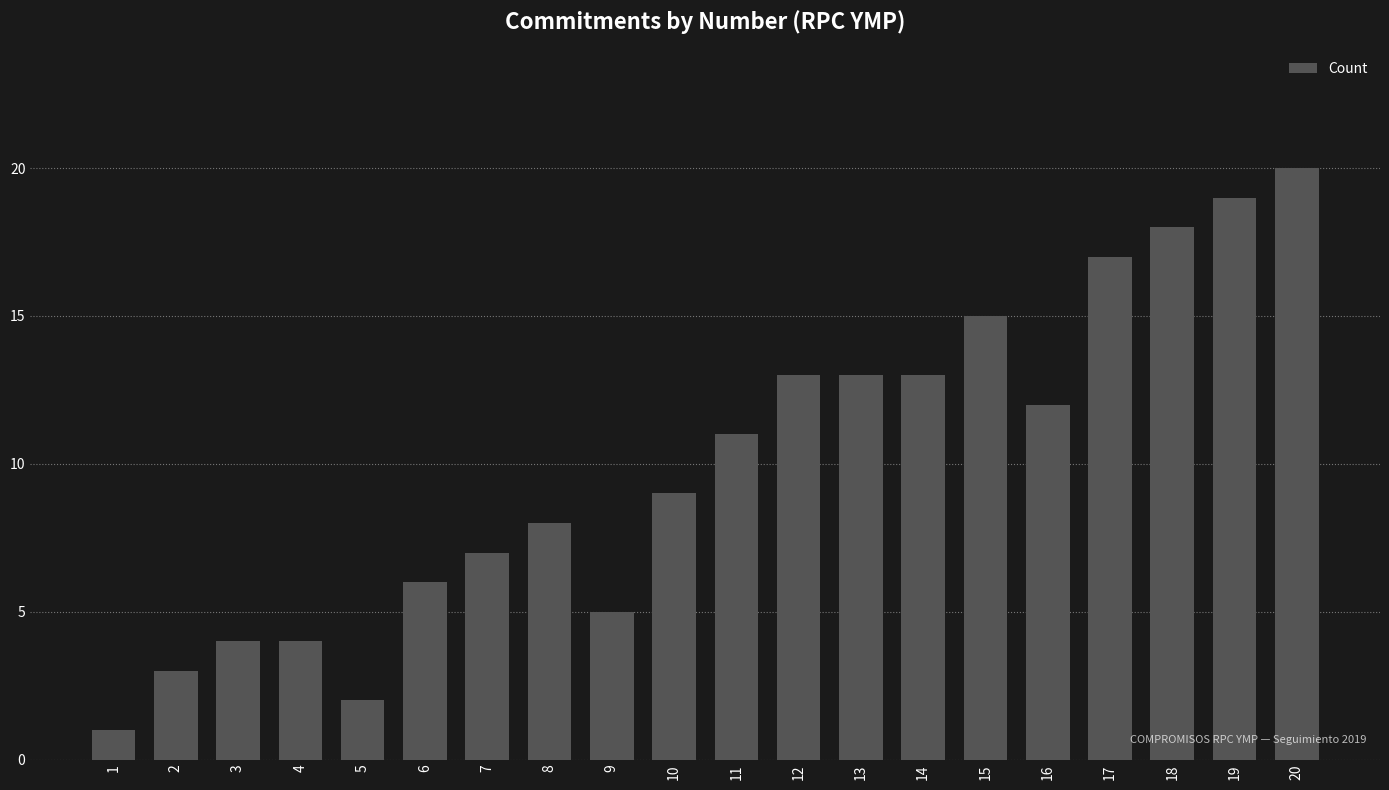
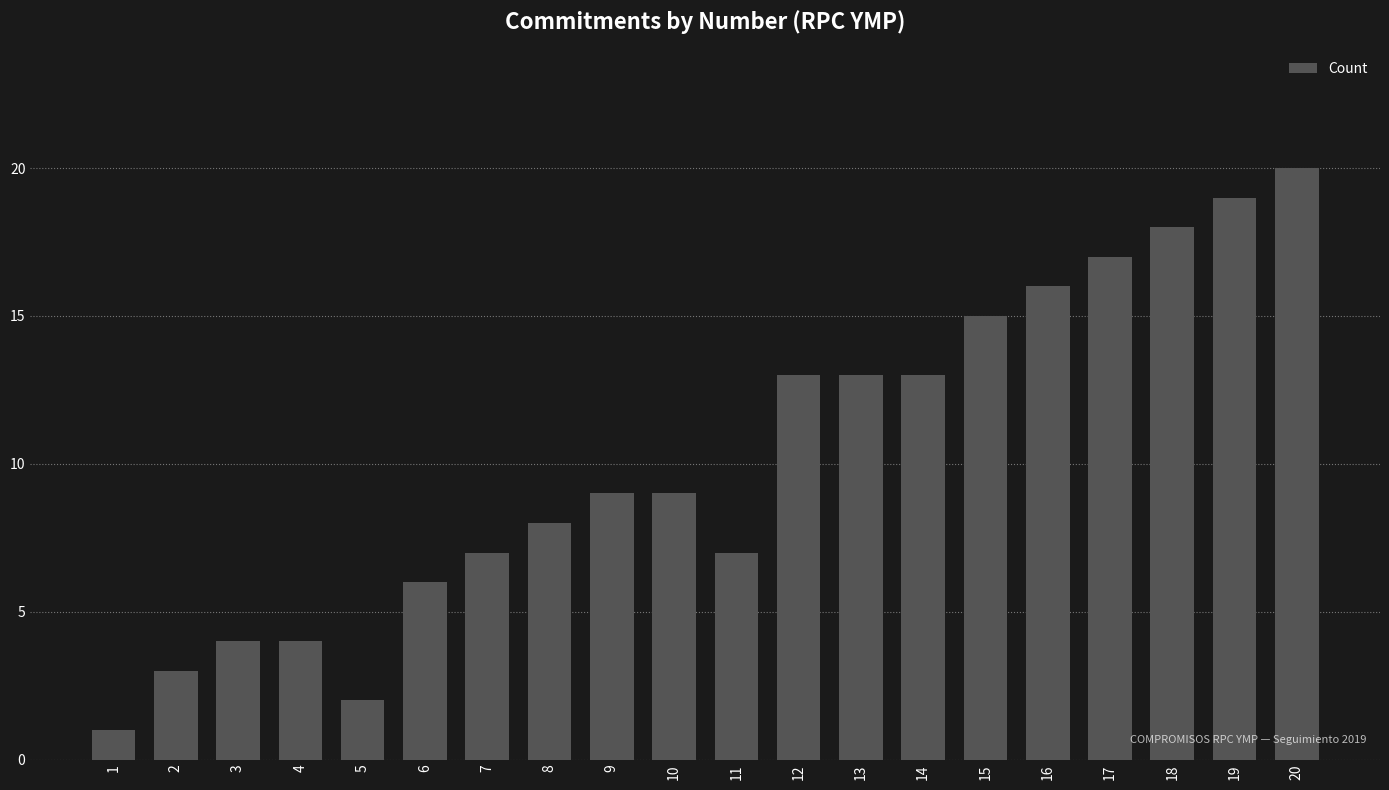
  {
    "1": 1,
    "2": 3,
    "3": 4,
    "4": 4,
    "5": 2,
    "6": 6,
    "7": 7,
    "8": 8,
-   "9": 5,
+   "9": 9,
    "10": 9,
-   "11": 11,
+   "11": 7,
    "12": 13,
    "13": 13,
    "14": 13,
    "15": 15,
-   "16": 12,
+   "16": 16,
    "17": 17,
    "18": 18,
    "20": 20
  }
